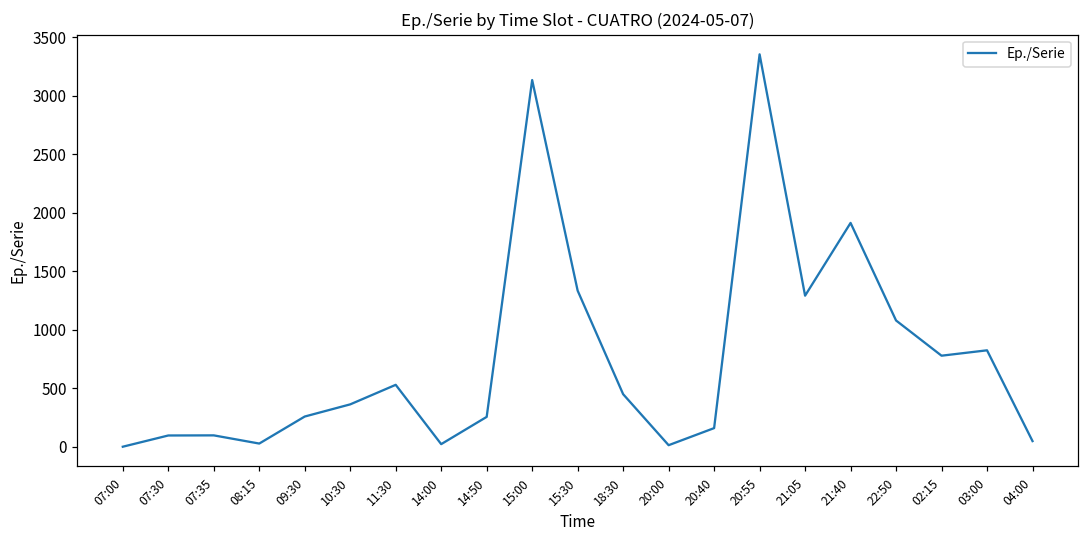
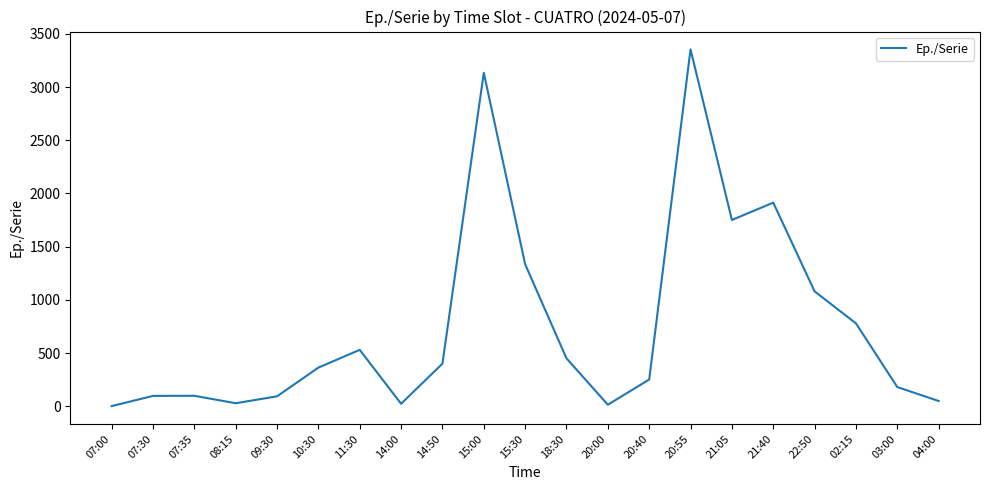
  {
    "07:00": 0,
    "07:30": 100,
    "07:35": 100,
    "08:15": 30,
-   "09:30": 260,
+   "09:30": 90,
    "10:30": 360,
    "11:30": 530,
    "14:00": 20,
-   "14:50": 260,
+   "14:50": 400,
    "15:00": 3140,
    "15:30": 1340,
    "18:30": 450,
    "20:00": 10,
-   "20:40": 160,
+   "20:40": 250,
    "20:55": 3360,
-   "21:05": 1290,
+   "21:05": 1750,
    "21:40": 1910,
    "22:50": 1080,
    "02:15": 780,
-   "03:00": 830,
+   "03:00": 180,
    "04:00": 50
  }
